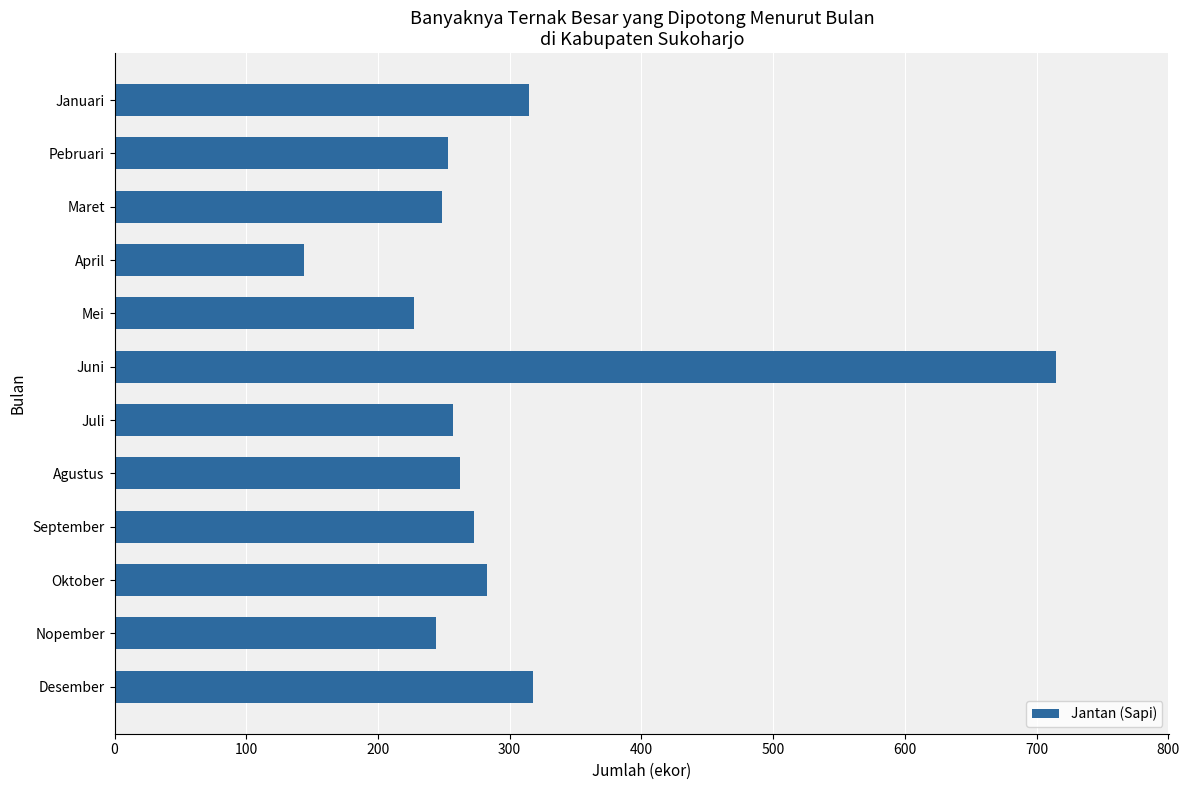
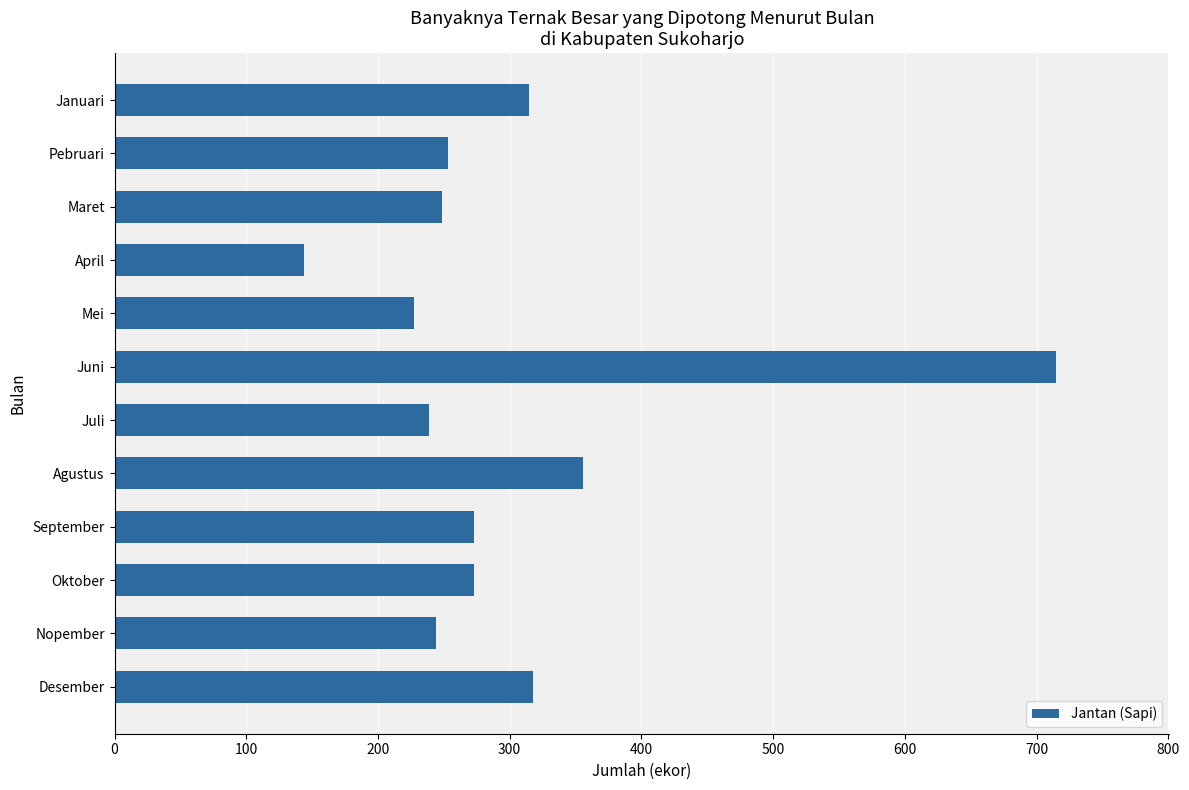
  {
    "Januari": 315,
    "Pebruari": 253,
    "Maret": 249,
    "April": 144,
    "Mei": 227,
    "Juni": 715,
-   "Juli": 257,
-   "Agustus": 262,
+   "Juli": 239,
+   "Agustus": 356,
    "September": 273,
-   "Oktober": 283,
+   "Oktober": 273,
    "Nopember": 244,
    "Desember": 318
  }
